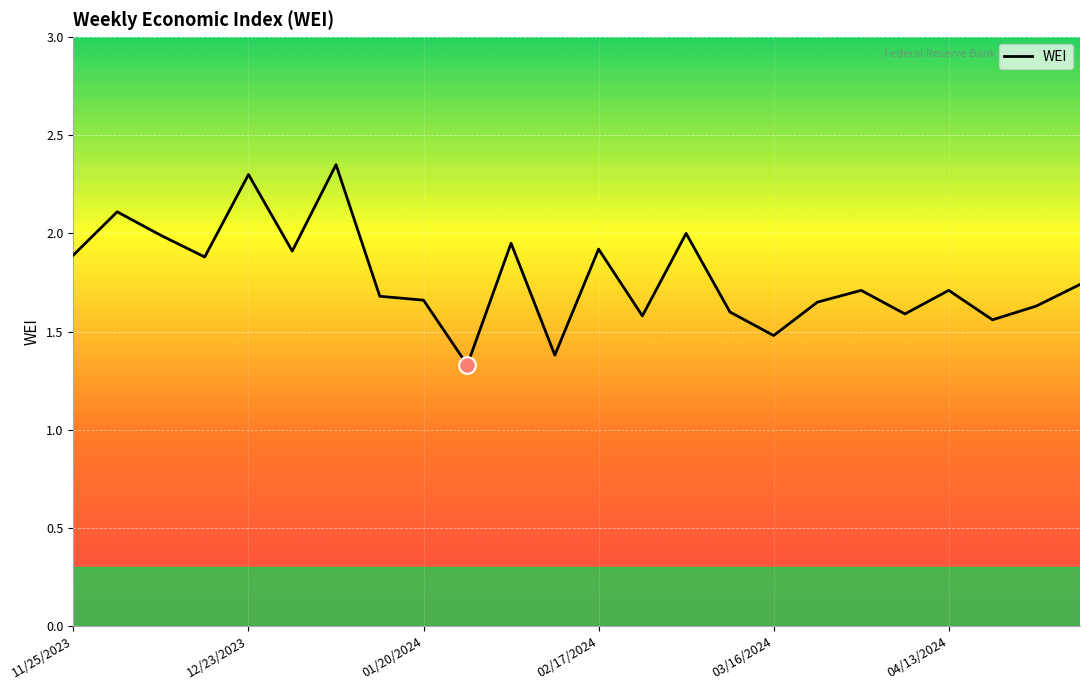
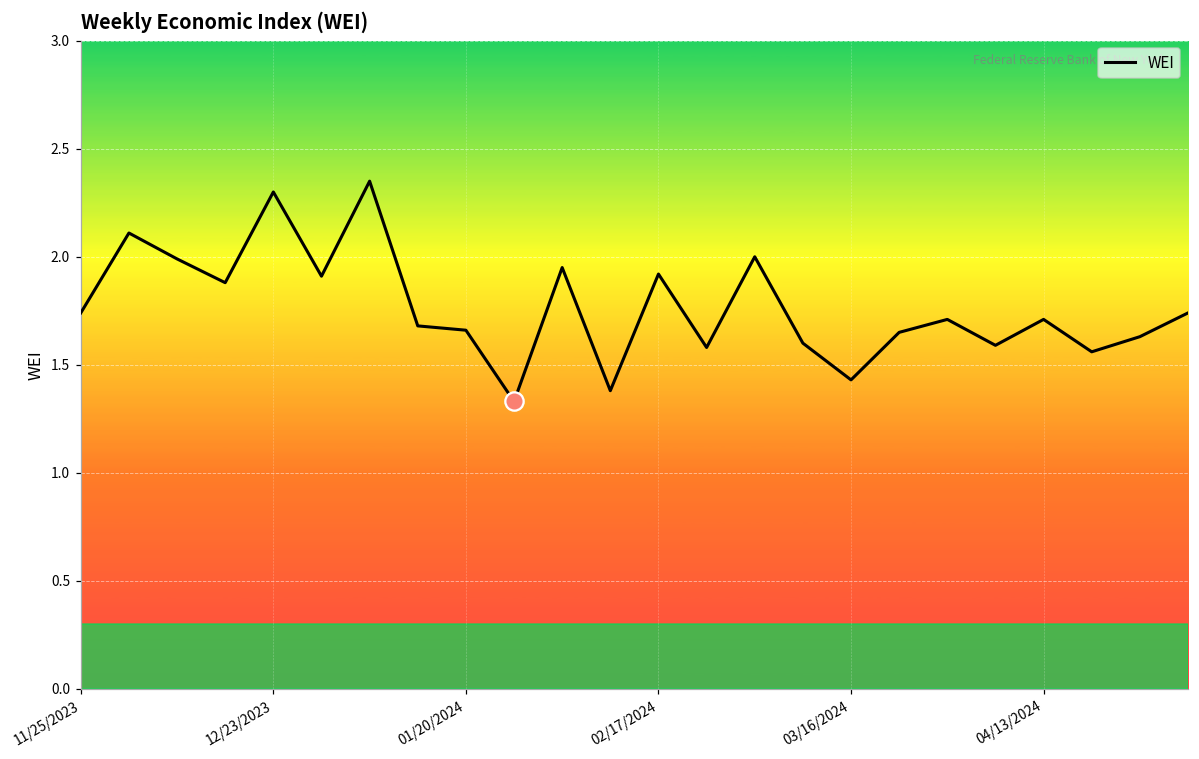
  {
    "WEI": {
-     "11/25/2023": 1.89,
+     "11/25/2023": 1.74,
      "12/23/2023": 2.30,
      "01/20/2024": 1.66,
      "02/17/2024": 1.92,
-     "03/16/2024": 1.48,
+     "03/16/2024": 1.43,
      "04/13/2024": 1.71
    }
  }
